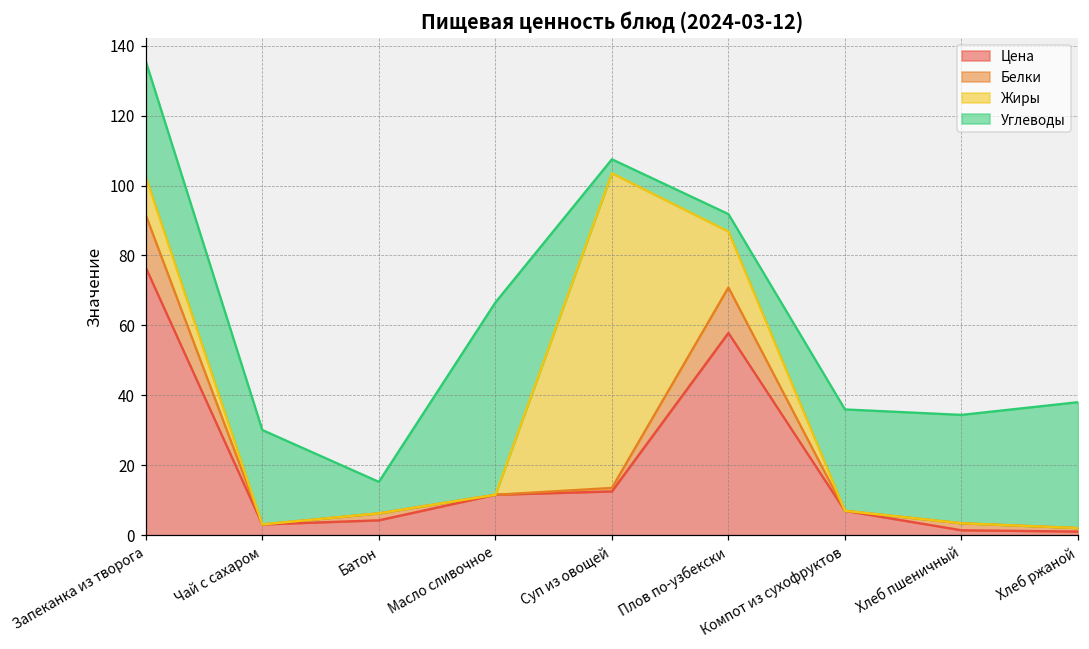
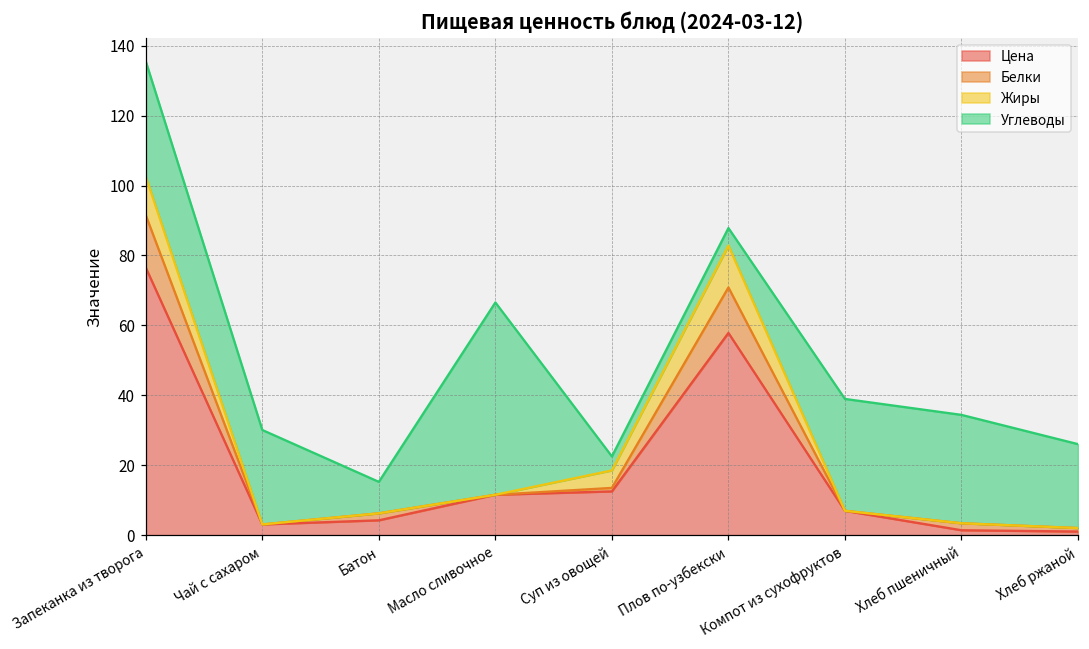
  {
    "Жиры": {
      "Запеканка из творога": 11,
-     "Суп из овощей": 90,
-     "Плов по-узбекски": 16
+     "Суп из овощей": 5,
+     "Плов по-узбекски": 12
    },
    "Углеводы": {
      "Запеканка из творога": 33,
      "Чай с сахаром": 27,
      "Батон": 9,
      "Масло сливочное": 55,
      "Суп из овощей": 4,
      "Плов по-узбекски": 5,
-     "Компот из сухофруктов": 29,
+     "Компот из сухофруктов": 32,
      "Хлеб пшеничный": 31,
-     "Хлеб ржаной": 36
+     "Хлеб ржаной": 24
    }
  }
